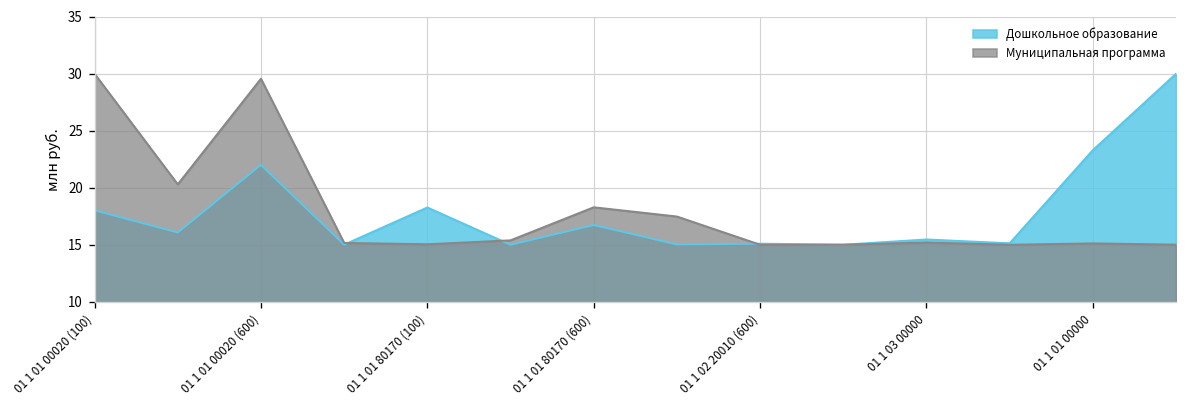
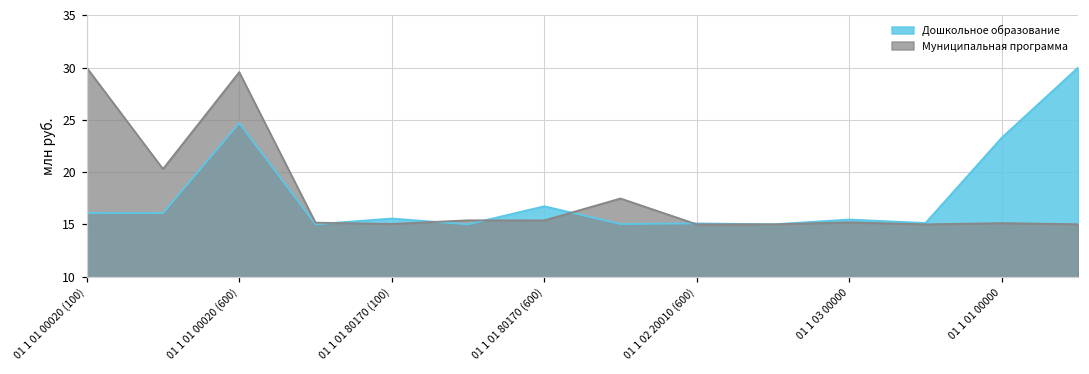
  {
    "Дошкольное образование": {
-     "01 1 01 00020 (100)": 18,
-     "01 1 01 00020 (600)": 22,
-     "01 1 01 80170 (100)": 18,
+     "01 1 01 00020 (100)": 16,
+     "01 1 01 00020 (600)": 25,
+     "01 1 01 80170 (100)": 16,
      "01 1 01 80170 (600)": 17,
      "01 1 01 00000": 23
    },
    "Муниципальная программа": {
      "01 1 01 00020 (100)": 30,
      "01 1 01 00020 (600)": 30,
      "01 1 01 80170 (100)": 15,
-     "01 1 01 80170 (600)": 18,
+     "01 1 01 80170 (600)": 15,
      "01 1 01 00000": 15
    }
  }
